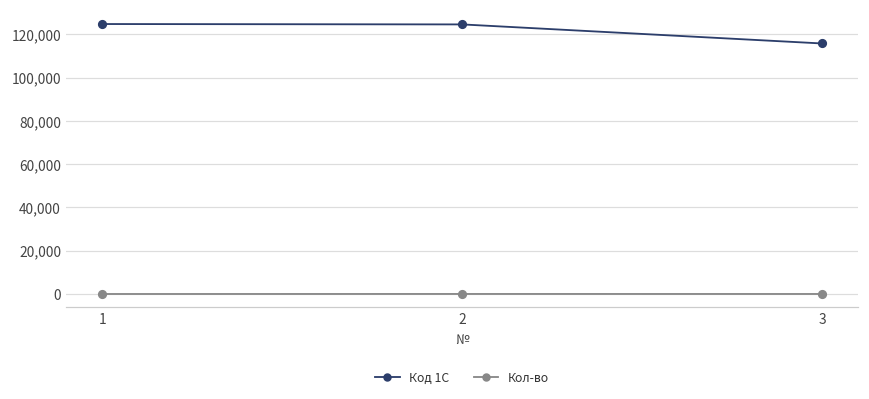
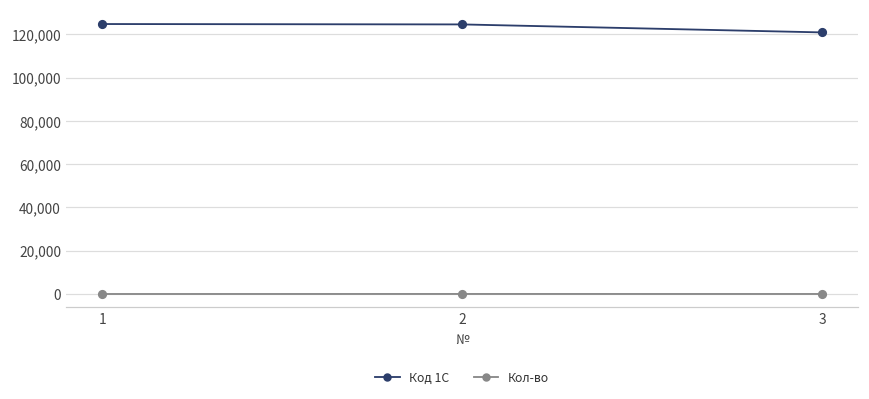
  {
    "Код 1С": {
      "1": "125,000",
      "2": "125,000",
-     "3": "116,000"
+     "3": "121,000"
    },
    "Кол-во": {
      "1": "0",
      "2": "0",
      "3": "0"
    }
  }
